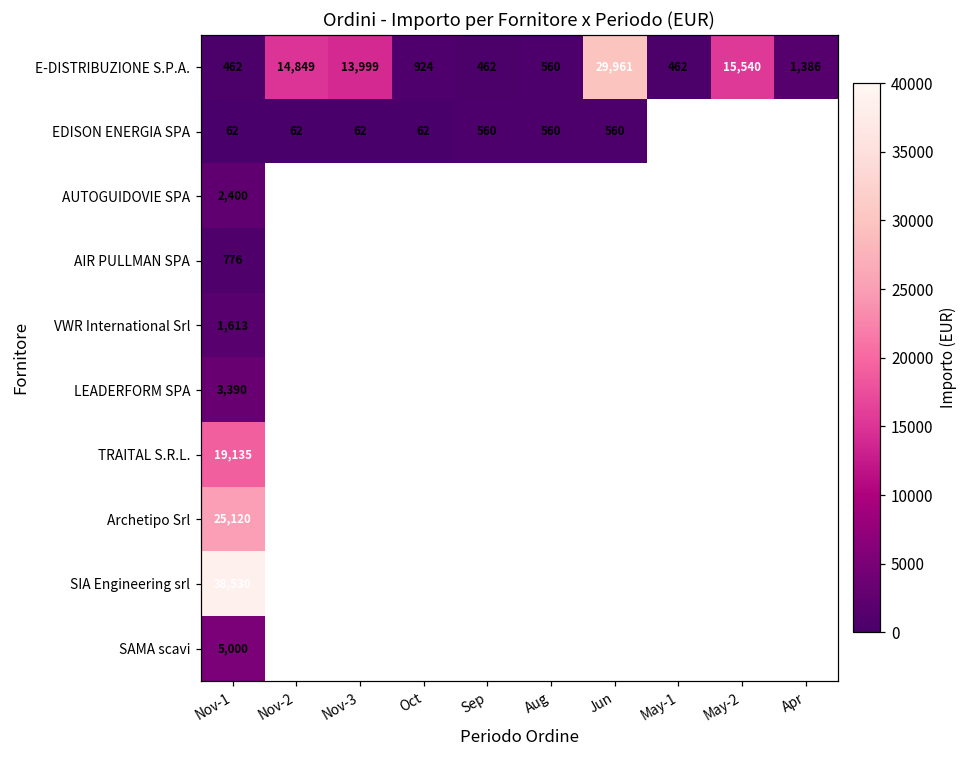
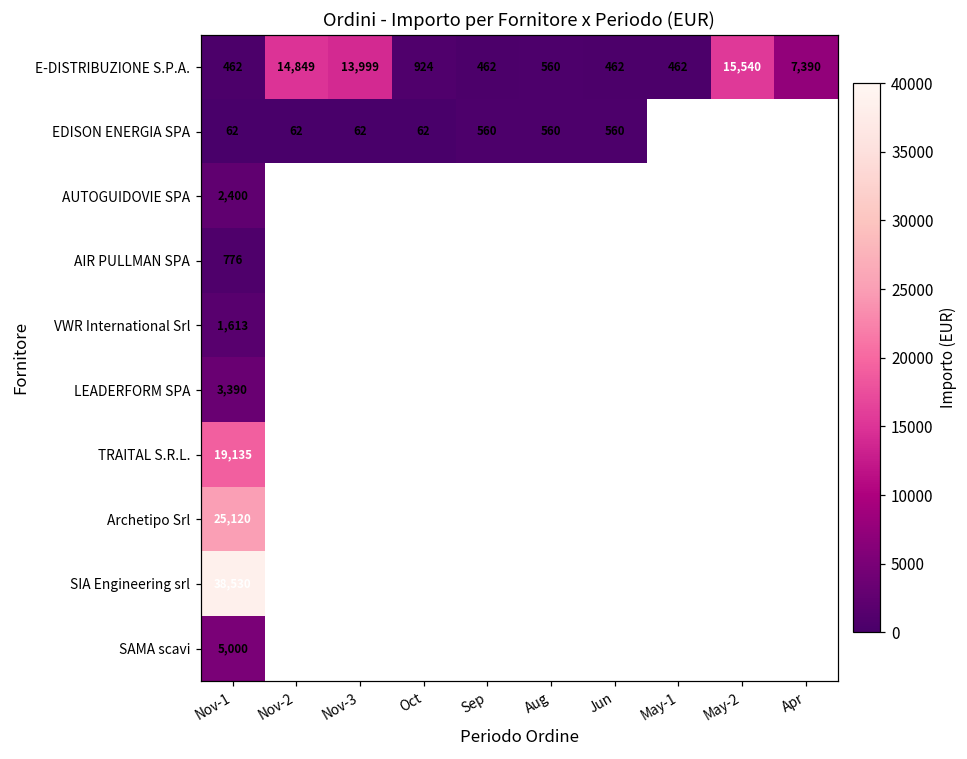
  {
    "E-DISTRIBUZIONE S.P.A.": {
      "Nov-1": "462",
      "Nov-2": "14,849",
      "Nov-3": "13,999",
      "Oct": "924",
      "Sep": "462",
      "Aug": "560",
-     "Jun": "29,961",
+     "Jun": "462",
      "May-1": "462",
      "May-2": "15,540",
-     "Apr": "1,386"
+     "Apr": "7,390"
    },
    "EDISON ENERGIA SPA": {
      "Nov-1": "62",
      "Nov-2": "62",
      "Nov-3": "62",
      "Oct": "62",
      "Sep": "560",
      "Aug": "560",
      "Jun": "560"
    },
    "AUTOGUIDOVIE SPA": {
      "Nov-1": "2,400"
    },
    "AIR PULLMAN SPA": {
      "Nov-1": "776"
    },
    "VWR International Srl": {
      "Nov-1": "1,613"
    },
    "LEADERFORM SPA": {
      "Nov-1": "3,390"
    },
    "TRAITAL S.R.L.": {
      "Nov-1": "19,135"
    },
    "Archetipo Srl": {
      "Nov-1": "25,120"
    },
    "SAMA scavi": {
      "Nov-1": "5,000"
    }
  }
